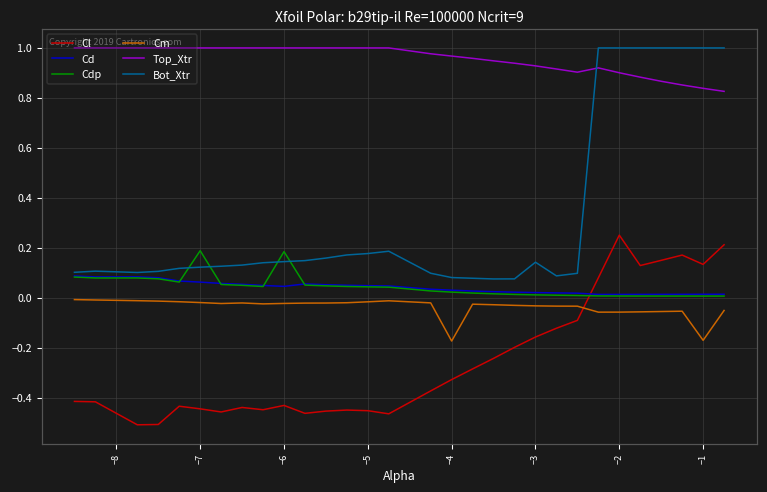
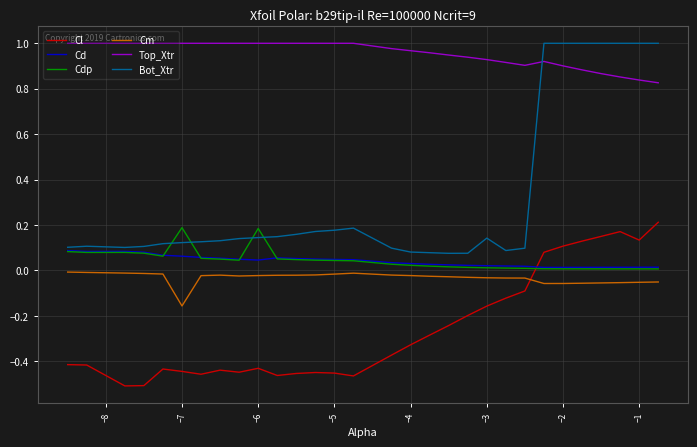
  {
    "Cl": {
      "−7": -0.44,
      "−6": -0.43,
      "−5": -0.45,
      "−4": -0.33,
      "−3": -0.16,
-     "−2": 0.25,
+     "−2": 0.11,
      "−1": 0.13
    },
    "Cd": {
      "−7": 0.06,
      "−6": 0.05
    },
    "Cdp": {
      "−7": 0.19,
      "−6": 0.18
    },
    "Cm": {
-     "−7": -0.02,
+     "−7": -0.16,
      "−6": -0.02,
      "−5": -0.02,
-     "−4": -0.17,
+     "−4": -0.02,
      "−3": -0.03,
      "−2": -0.06,
-     "−1": -0.17
+     "−1": -0.05
    },
    "Top_Xtr": {
      "−7": 1.00,
      "−6": 1.00,
      "−5": 1.00,
      "−4": 0.97,
      "−3": 0.93,
      "−2": 0.90,
      "−1": 0.84
    },
    "Bot_Xtr": {
      "−7": 0.12,
      "−6": 0.14,
      "−5": 0.18,
      "−4": 0.08,
      "−3": 0.14,
      "−2": 1.00,
      "−1": 1.00
    }
  }
